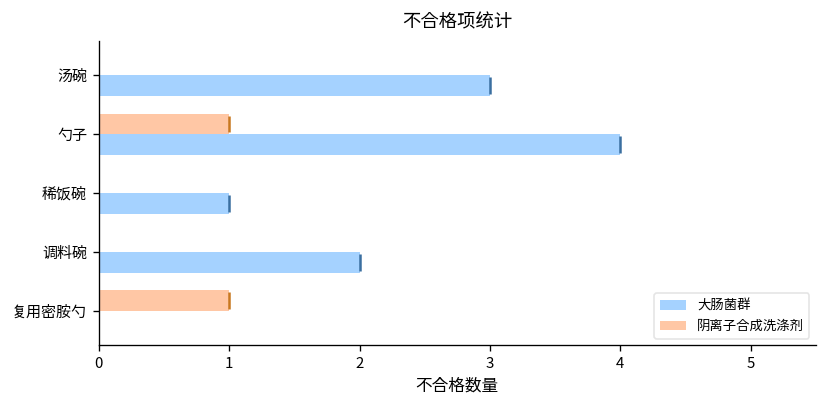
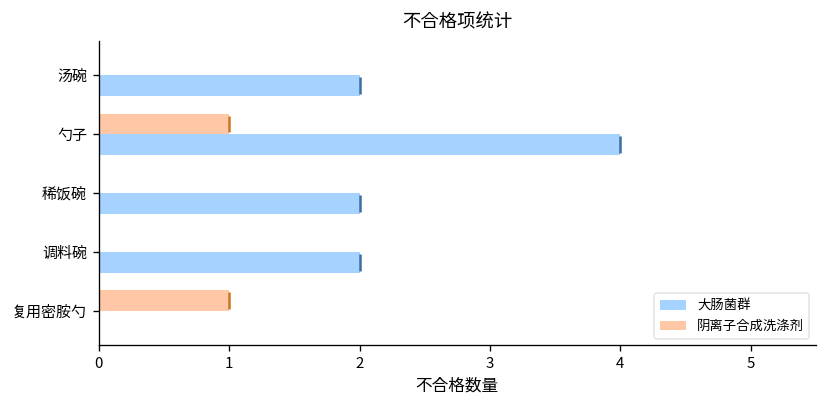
  {
    "大肠菌群": {
-     "汤碗": 3,
+     "汤碗": 2,
      "勺子": 4,
-     "稀饭碗": 1,
+     "稀饭碗": 2,
      "调料碗": 2,
      "复用密胺勺": 0
    },
    "阴离子合成洗涤剂": {
      "汤碗": 0,
      "勺子": 1,
      "稀饭碗": 0,
      "调料碗": 0,
      "复用密胺勺": 1
    }
  }
